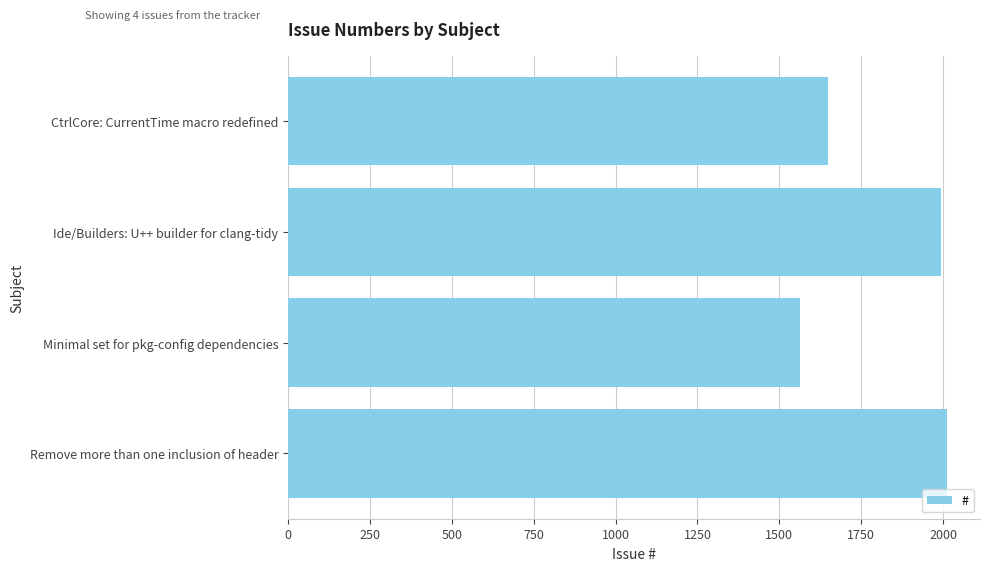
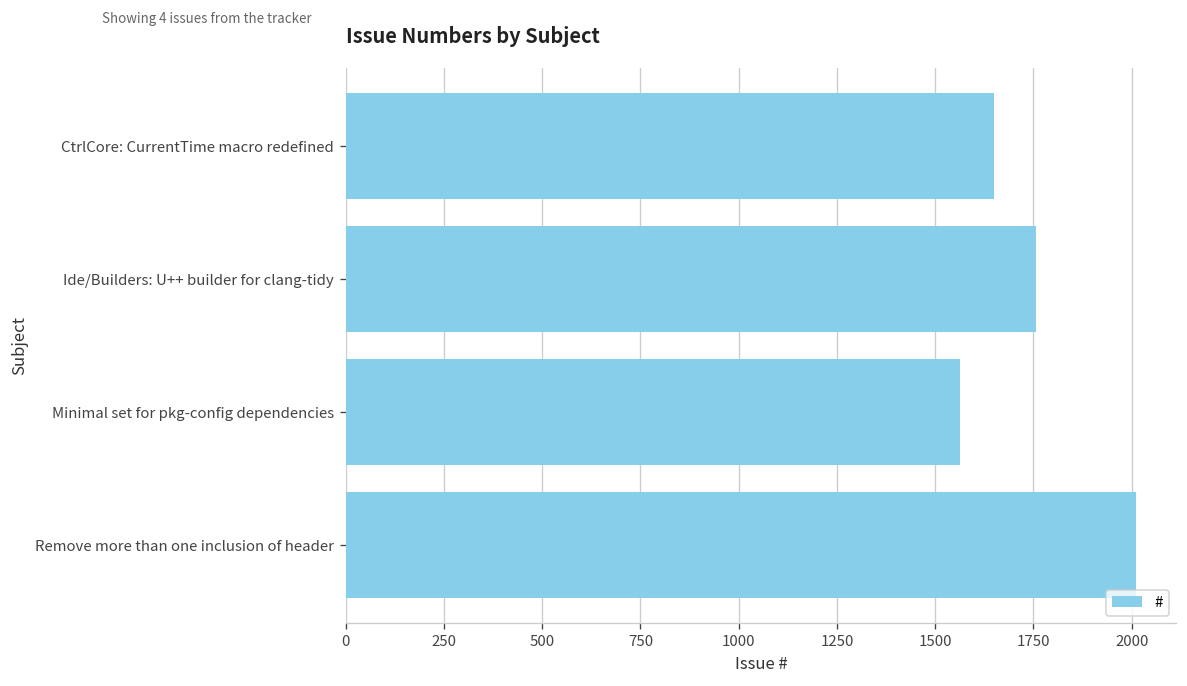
  {
    "CtrlCore: CurrentTime macro redefined": 1650,
-   "Ide/Builders: U++ builder for clang-tidy": 1990,
+   "Ide/Builders: U++ builder for clang-tidy": 1760,
    "Minimal set for pkg-config dependencies": 1560,
    "Remove more than one inclusion of header": 2010
  }
